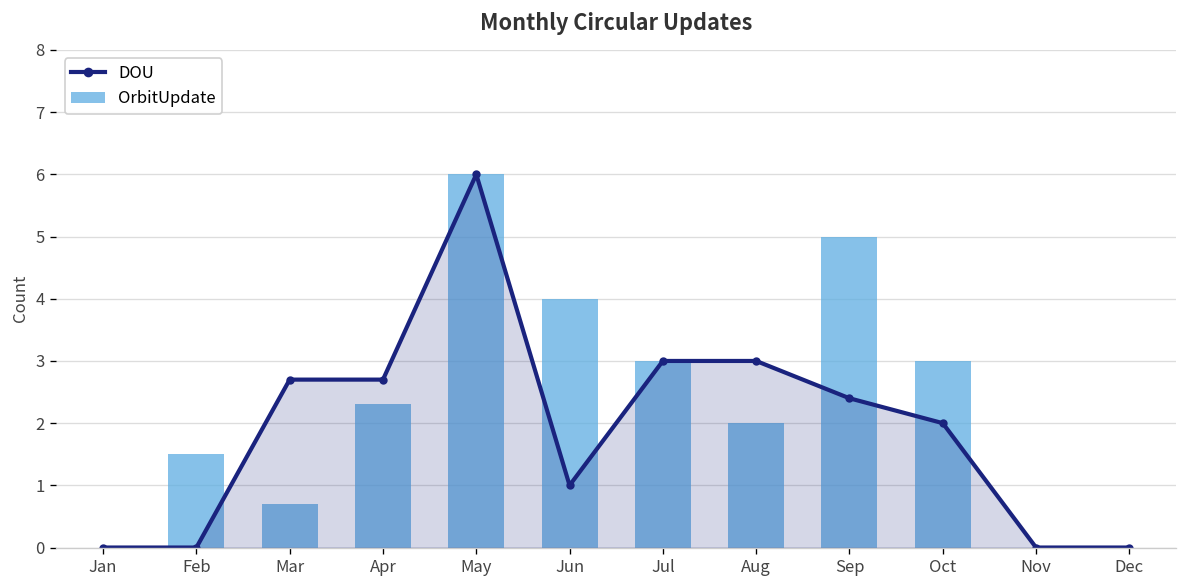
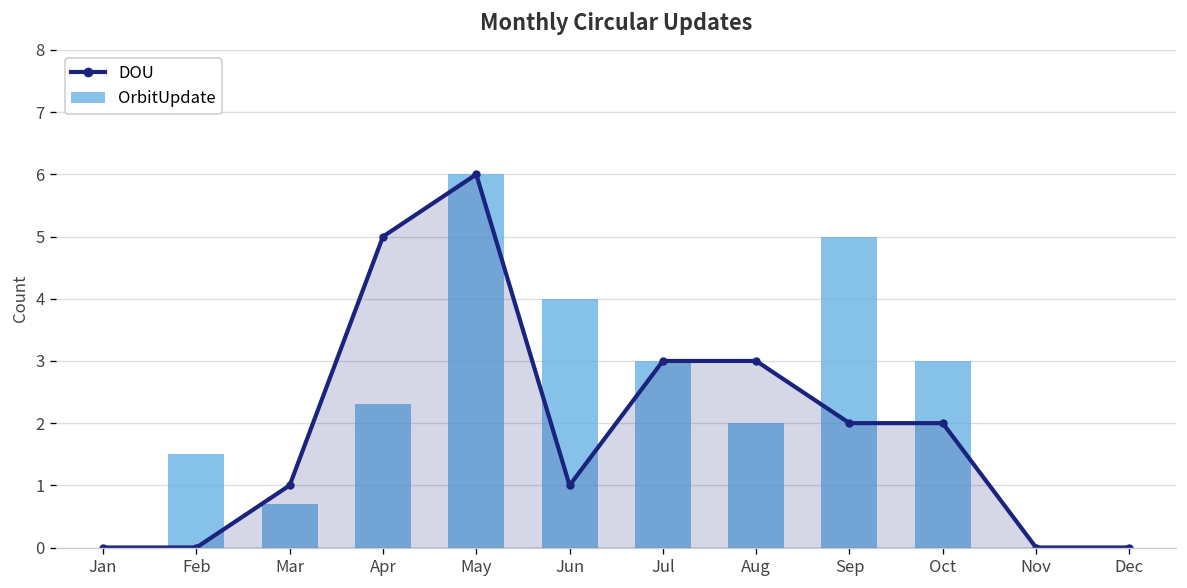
  {
    "DOU": {
      "Jan": 0.0,
      "Feb": 0.0,
-     "Mar": 2.7,
-     "Apr": 2.7,
+     "Mar": 1.0,
+     "Apr": 5.0,
      "May": 6.0,
      "Jun": 1.0,
      "Jul": 3.0,
      "Aug": 3.0,
-     "Sep": 2.4,
+     "Sep": 2.0,
      "Oct": 2.0,
      "Nov": 0.0,
      "Dec": 0.0
    },
    "OrbitUpdate": {
      "Jan": 0.0,
      "Feb": 1.5,
      "Mar": 0.7,
      "Apr": 2.3,
      "May": 6.0,
      "Jun": 4.0,
      "Jul": 3.0,
      "Aug": 2.0,
      "Sep": 5.0,
      "Oct": 3.0,
      "Nov": 0.0,
      "Dec": 0.0
    }
  }
